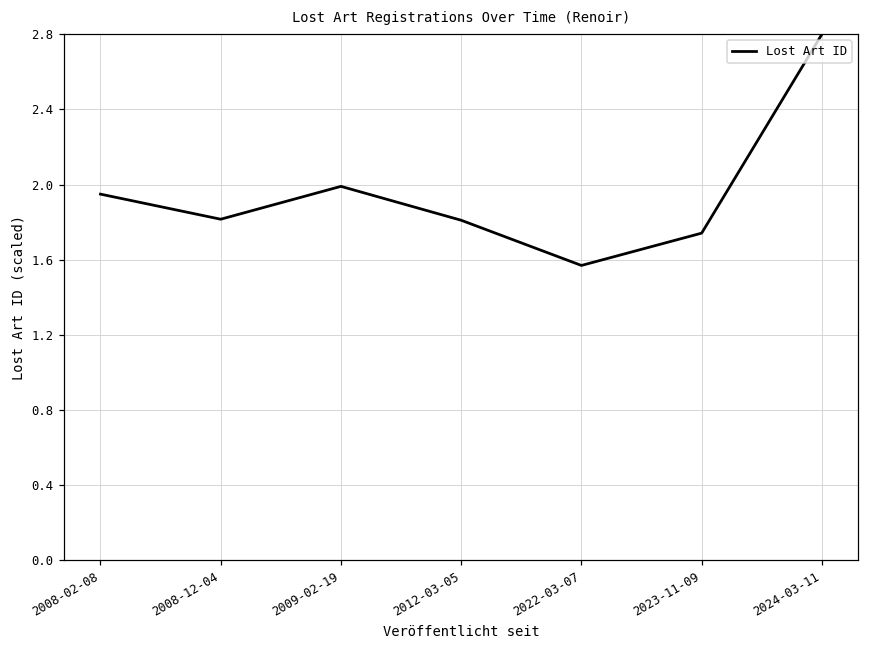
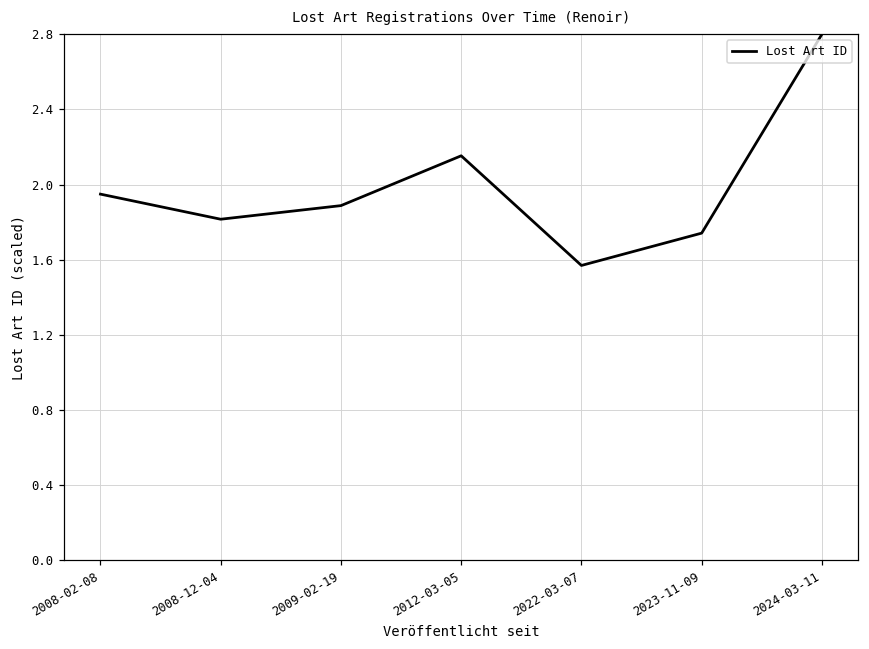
  {
    "2008-02-08": 1.95,
    "2008-12-04": 1.82,
-   "2009-02-19": 1.99,
-   "2012-03-05": 1.81,
+   "2009-02-19": 1.89,
+   "2012-03-05": 2.15,
    "2022-03-07": 1.57,
    "2023-11-09": 1.74,
    "2024-03-11": 2.80
  }
